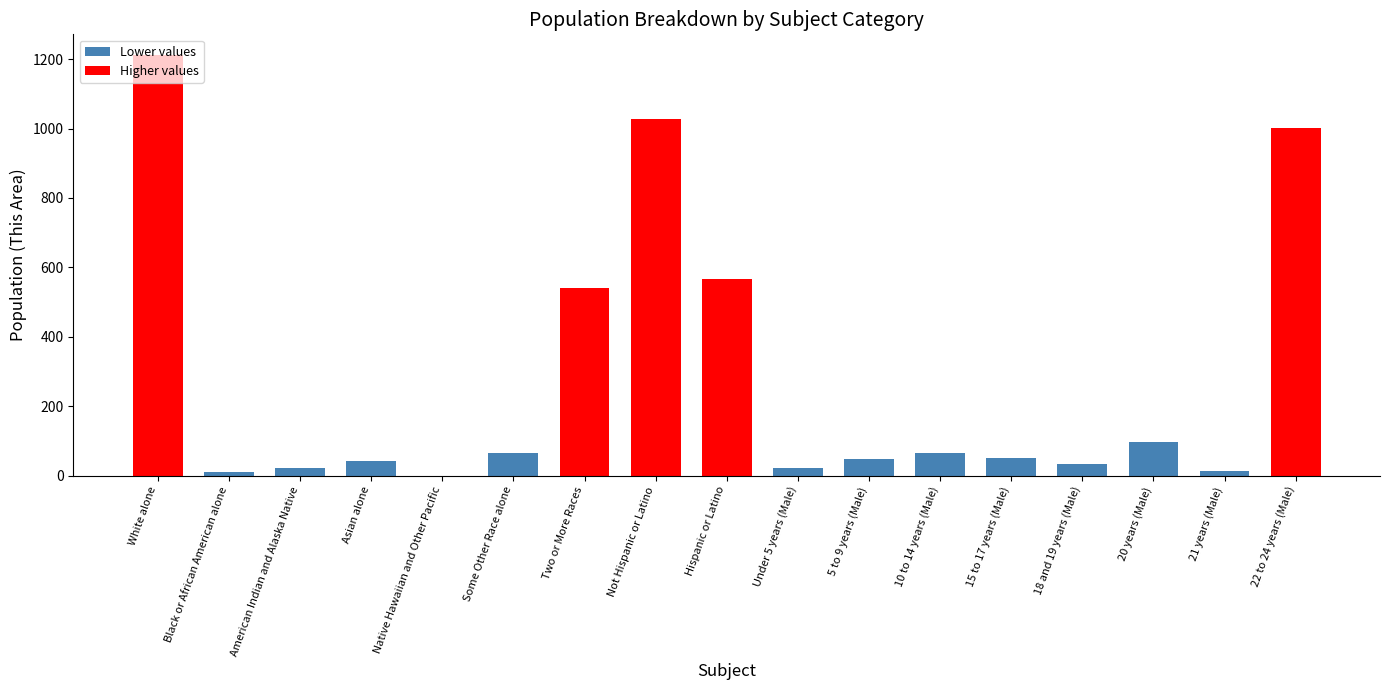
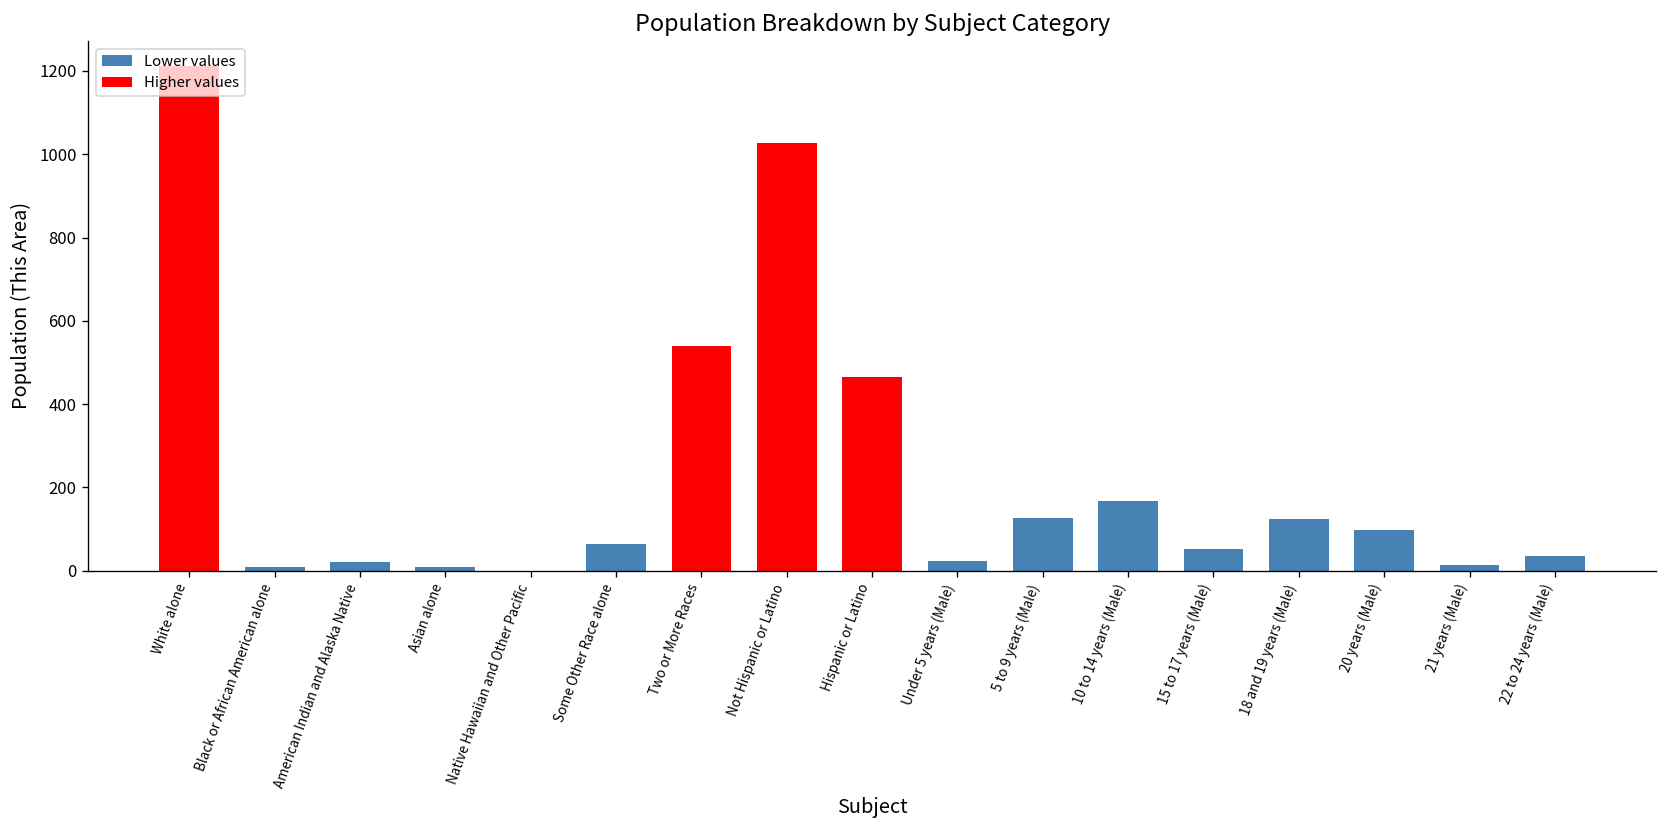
  {
    "Black or African American alone": 10,
    "American Indian and Alaska Native": 20,
-   "Asian alone": 40,
+   "Asian alone": 10,
    "Native Hawaiian and Other Pacific": 0,
    "Some Other Race alone": 70,
    "Two or More Races": 540,
    "Not Hispanic or Latino": 1030,
-   "Hispanic or Latino": 570,
+   "Hispanic or Latino": 460,
    "Under 5 years (Male)": 20,
-   "5 to 9 years (Male)": 50,
-   "10 to 14 years (Male)": 70,
+   "5 to 9 years (Male)": 130,
+   "10 to 14 years (Male)": 170,
    "15 to 17 years (Male)": 50,
-   "18 and 19 years (Male)": 30,
+   "18 and 19 years (Male)": 120,
    "20 years (Male)": 100,
    "21 years (Male)": 10,
-   "22 to 24 years (Male)": 1000
+   "22 to 24 years (Male)": 40
  }
